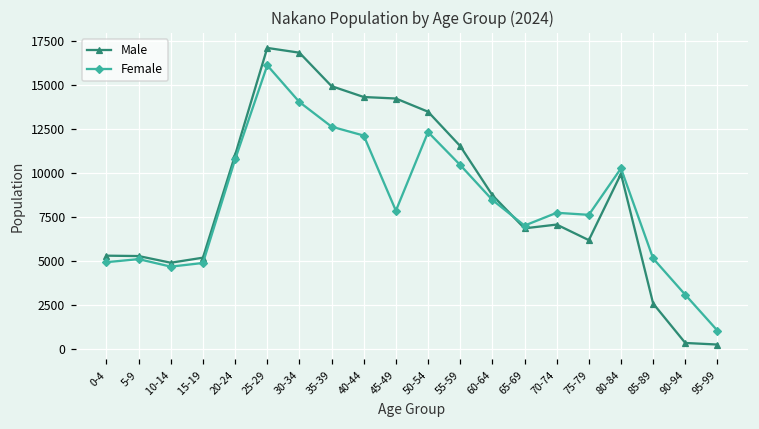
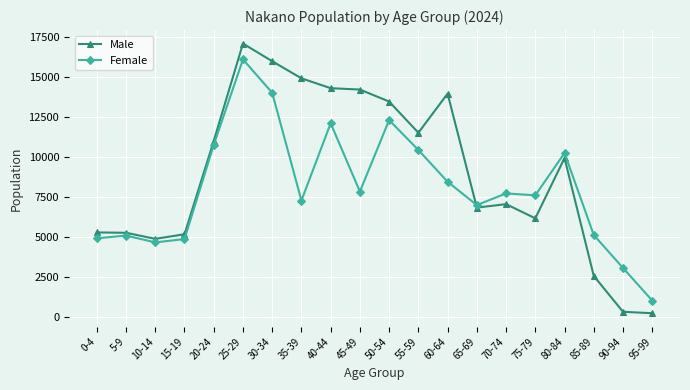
  {
    "Male": {
      "0-4": 5300,
      "5-9": 5300,
      "10-14": 4900,
      "15-19": 5200,
      "20-24": 11000,
      "25-29": 17100,
-     "30-34": 16800,
+     "30-34": 16000,
      "35-39": 14900,
      "40-44": 14300,
      "45-49": 14200,
      "50-54": 13500,
      "55-59": 11500,
-     "60-64": 8700,
+     "60-64": 14000,
      "70-74": 7100,
      "75-79": 6200,
      "80-84": 9900,
      "85-89": 2600,
      "90-94": 300,
      "95-99": 300
    },
    "Female": {
      "0-4": 4900,
      "5-9": 5100,
      "10-14": 4700,
      "15-19": 4900,
      "20-24": 10800,
      "25-29": 16100,
      "30-34": 14000,
-     "35-39": 12600,
+     "35-39": 7300,
      "40-44": 12100,
      "45-49": 7900,
      "50-54": 12300,
      "55-59": 10400,
      "60-64": 8500,
      "70-74": 7700,
      "75-79": 7600,
      "80-84": 10300,
      "85-89": 5100,
      "90-94": 3100,
      "95-99": 1000
    }
  }
